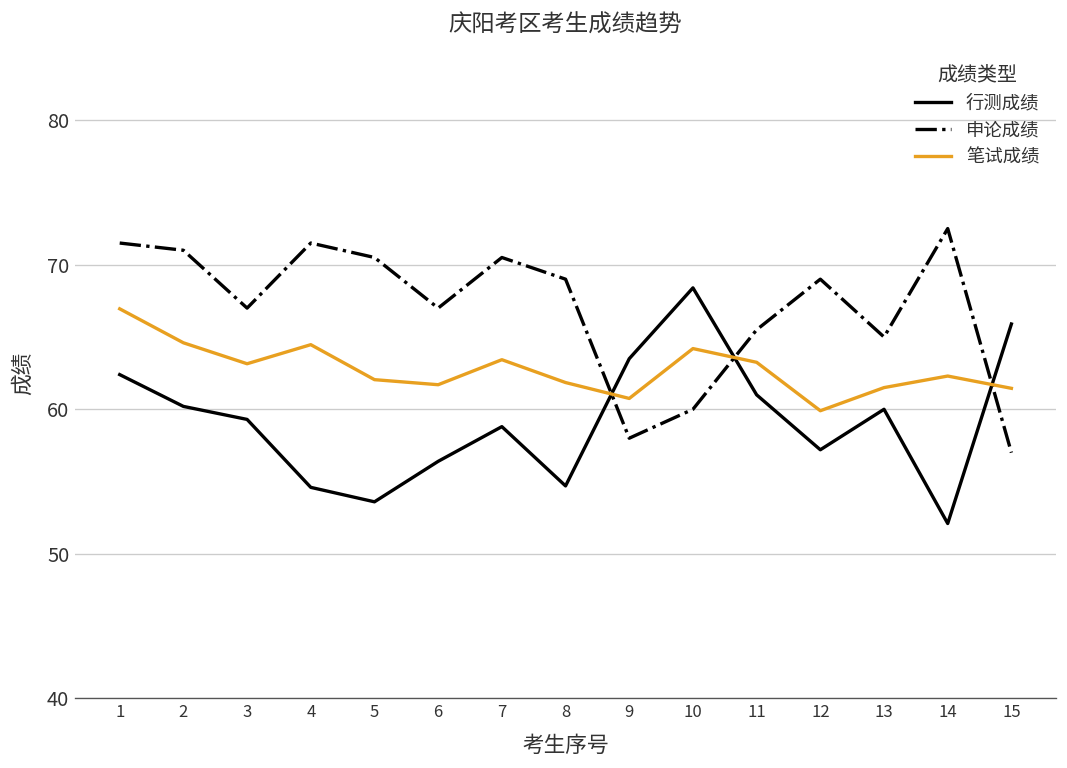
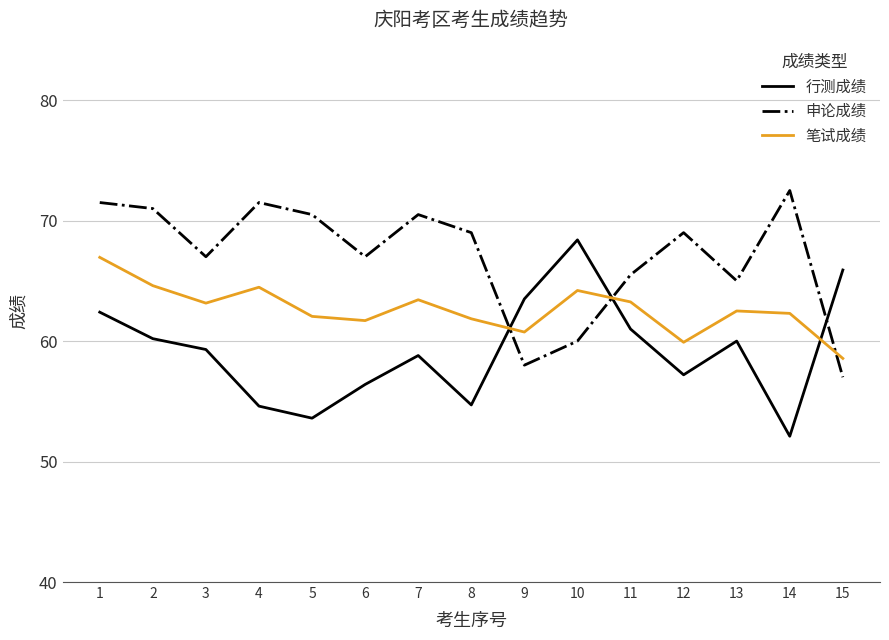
  {
    "笔试成绩": {
      "1": 67.0,
      "2": 64.6,
      "3": 63.2,
      "4": 64.5,
      "5": 62.1,
      "6": 61.7,
      "7": 63.4,
      "8": 61.9,
      "9": 60.8,
      "10": 64.2,
      "11": 63.3,
      "12": 59.9,
-     "13": 61.5,
+     "13": 62.5,
      "14": 62.3,
-     "15": 61.5
+     "15": 58.6
    }
  }
